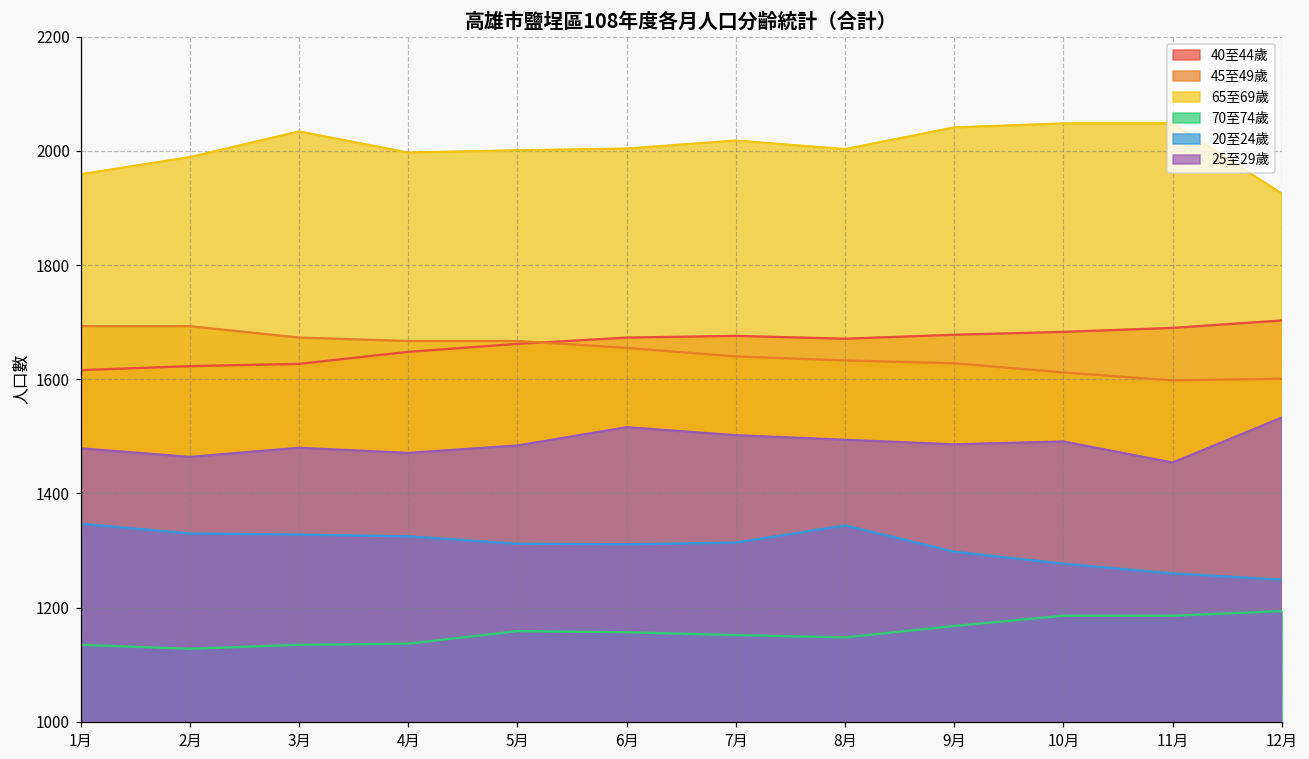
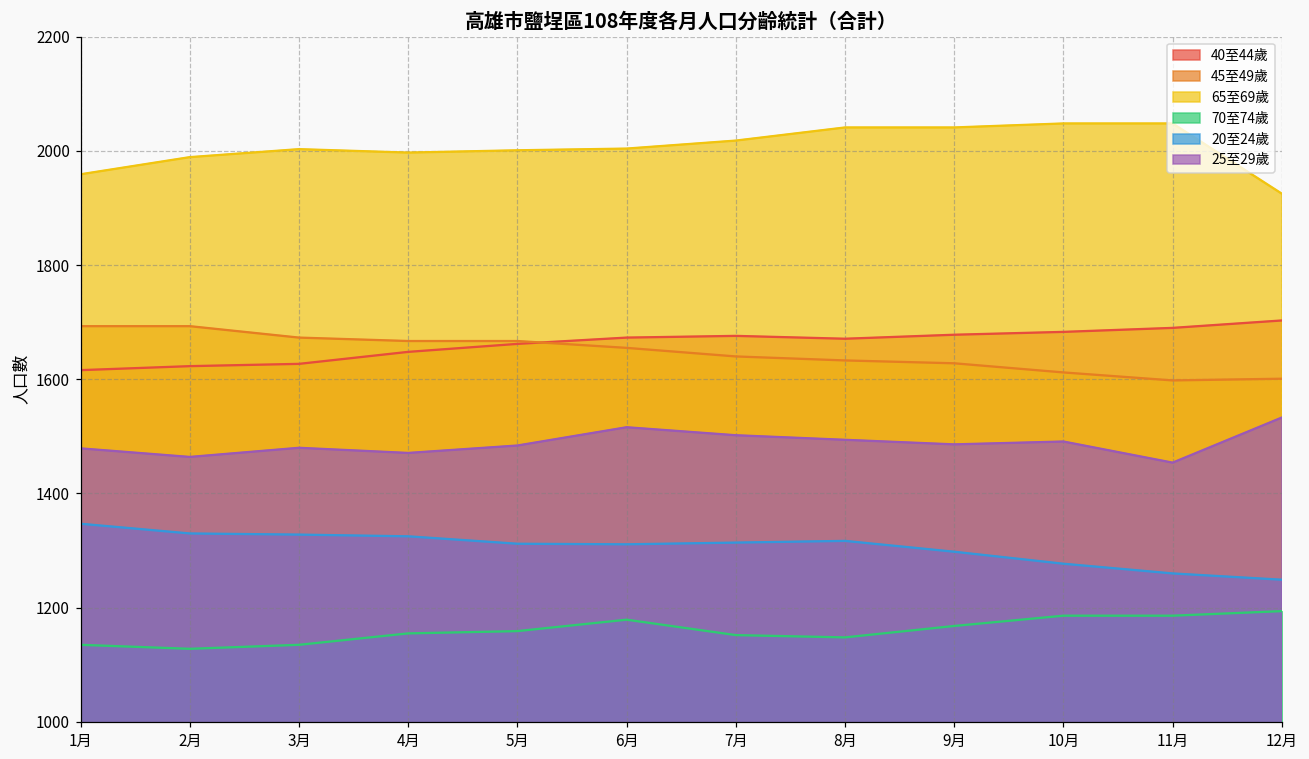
  {
    "65至69歲": {
      "1月": 1960,
      "2月": 1990,
-     "3月": 2030,
+     "3月": 2000,
      "4月": 2000,
      "5月": 2000,
      "6月": 2000,
      "7月": 2020,
-     "8月": 2000,
+     "8月": 2040,
      "9月": 2040,
      "10月": 2050,
      "12月": 1930
    },
    "70至74歲": {
      "1月": 1140,
      "2月": 1130,
      "3月": 1140,
-     "4月": 1140,
+     "4月": 1160,
      "5月": 1160,
-     "6月": 1160,
+     "6月": 1180,
      "7月": 1150,
      "8月": 1150,
      "9月": 1170,
      "10月": 1190,
      "11月": 1190,
      "12月": 1190
    },
    "20至24歲": {
      "1月": 1350,
      "2月": 1330,
      "3月": 1330,
      "4月": 1330,
      "5月": 1310,
      "6月": 1310,
      "7月": 1310,
-     "8月": 1340,
+     "8月": 1320,
      "9月": 1300,
      "10月": 1280,
      "11月": 1260,
      "12月": 1250
    },
    "25至29歲": {
      "1月": 1480,
      "2月": 1460,
      "3月": 1480,
      "4月": 1470,
      "5月": 1480,
      "6月": 1520,
      "7月": 1500,
      "8月": 1490,
      "9月": 1490,
      "10月": 1490,
      "11月": 1450,
      "12月": 1530
    }
  }
